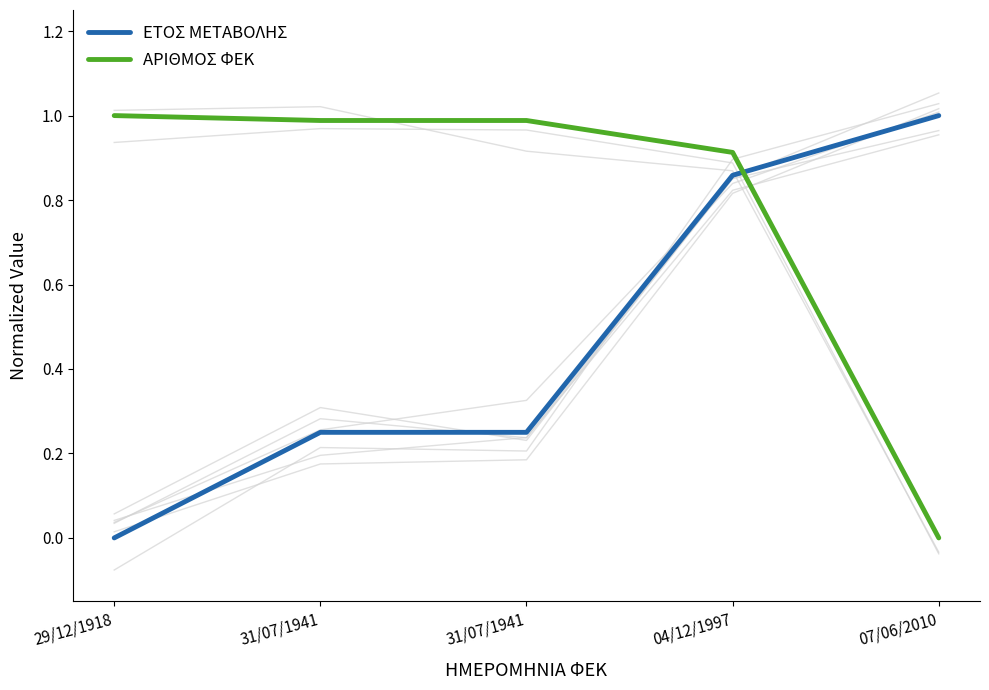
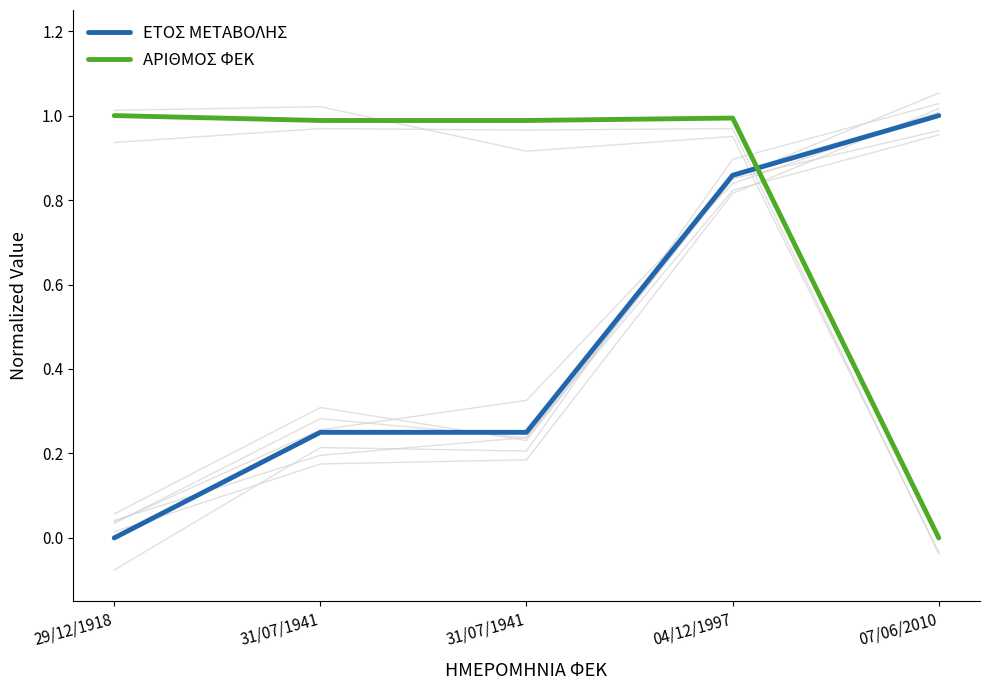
  {
    "ΕΤΟΣ ΜΕΤΑΒΟΛΗΣ": {
      "29/12/1918": 0.00,
      "04/12/1997": 0.86,
      "07/06/2010": 1.00
    },
    "ΑΡΙΘΜΟΣ ΦΕΚ": {
      "29/12/1918": 1.00,
-     "04/12/1997": 0.91,
+     "04/12/1997": 0.99,
      "07/06/2010": 0.00
    }
  }
